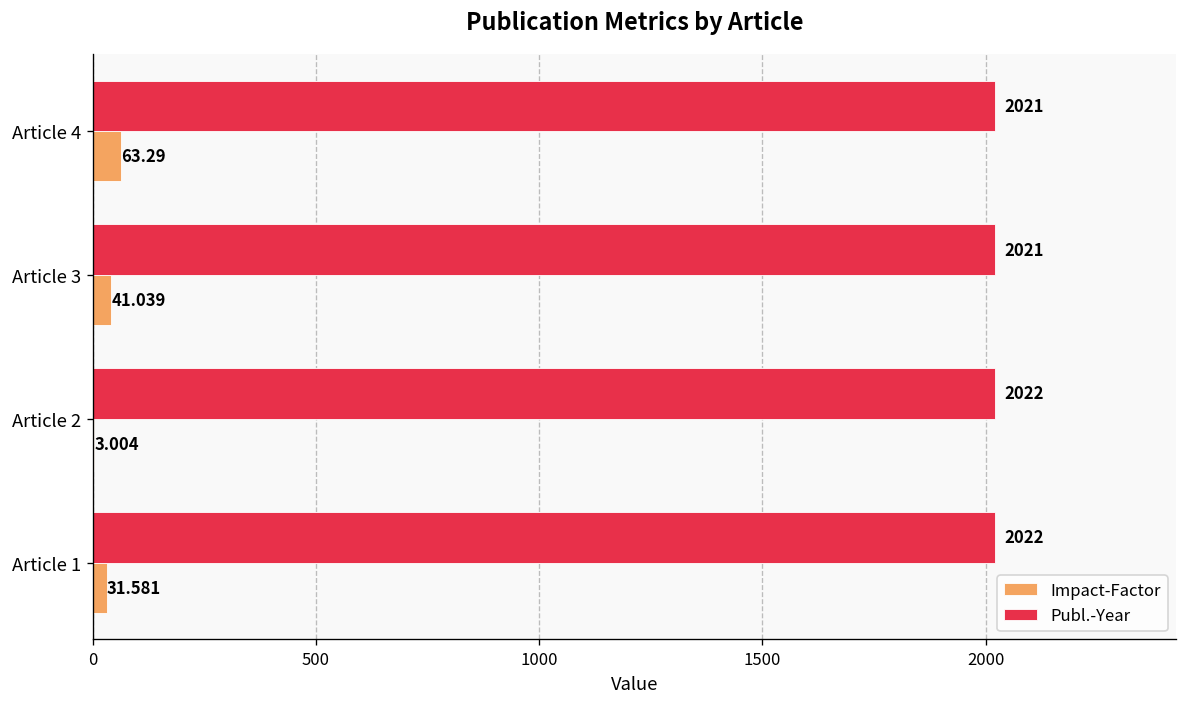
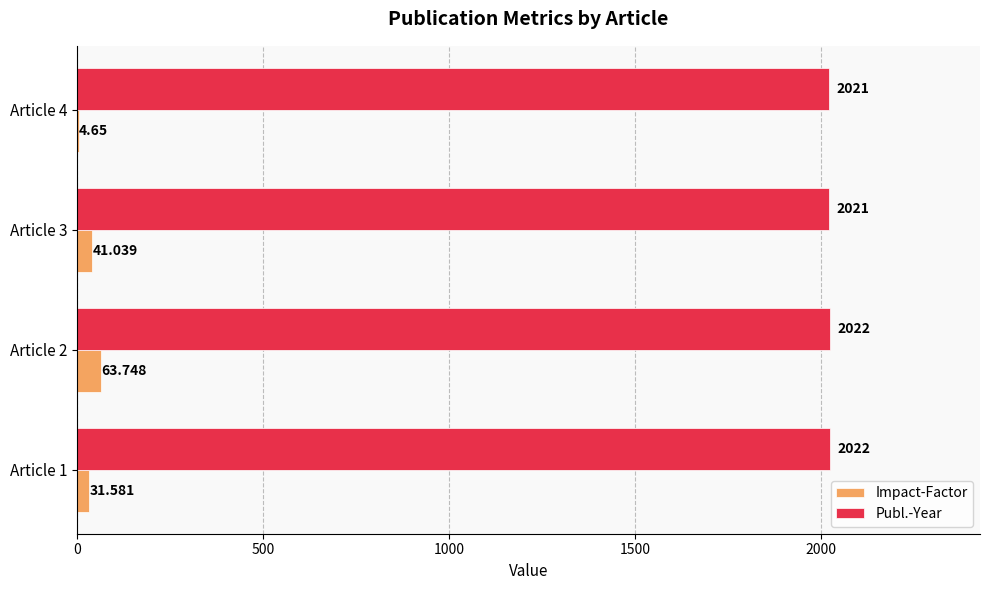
  {
    "Impact-Factor": {
-     "Article 4": 63.29,
+     "Article 4": 4.65,
      "Article 3": 41.039,
-     "Article 2": 3.004,
+     "Article 2": 63.748,
      "Article 1": 31.581
    },
    "Publ.-Year": {
      "Article 4": 2021,
      "Article 3": 2021,
      "Article 2": 2022,
      "Article 1": 2022
    }
  }
